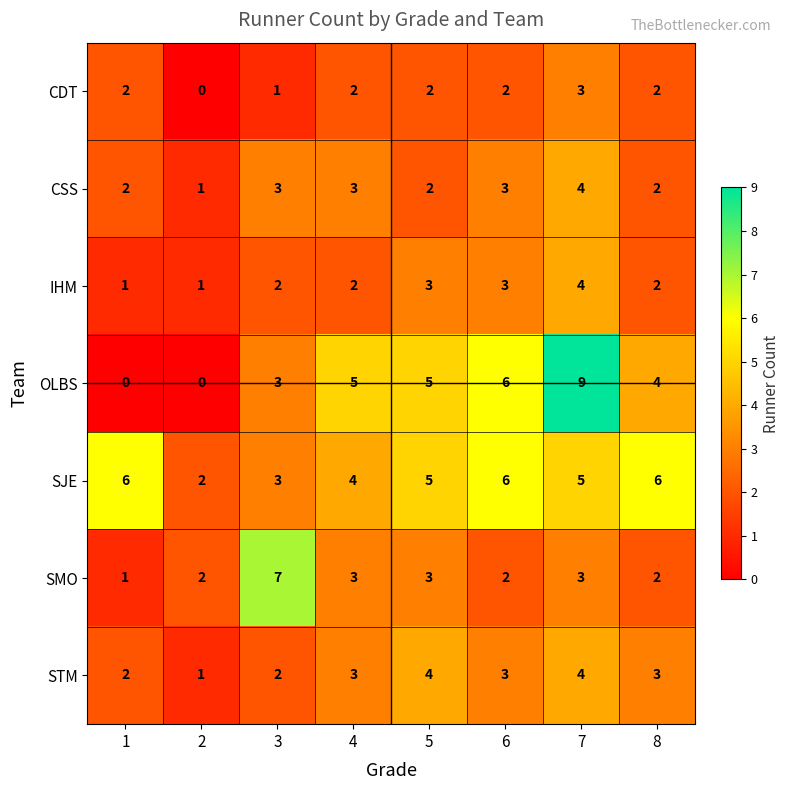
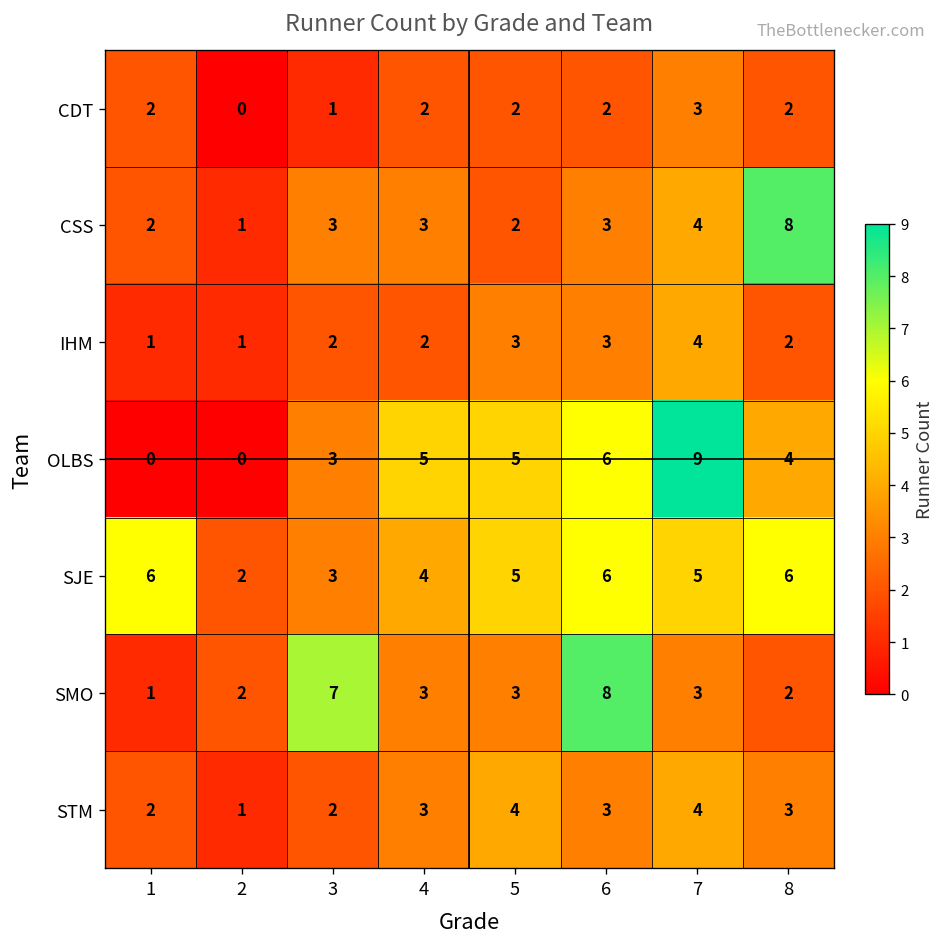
  {
    "CDT": {
      "1": 2,
      "2": 0,
      "3": 1,
      "4": 2,
      "5": 2,
      "6": 2,
      "7": 3,
      "8": 2
    },
    "CSS": {
      "1": 2,
      "2": 1,
      "3": 3,
      "4": 3,
      "5": 2,
      "6": 3,
      "7": 4,
-     "8": 2
+     "8": 8
    },
    "IHM": {
      "1": 1,
      "2": 1,
      "3": 2,
      "4": 2,
      "5": 3,
      "6": 3,
      "7": 4,
      "8": 2
    },
    "OLBS": {
      "1": 0,
      "2": 0,
      "3": 3,
      "4": 5,
      "5": 5,
      "6": 6,
      "7": 9,
      "8": 4
    },
    "SJE": {
      "1": 6,
      "2": 2,
      "3": 3,
      "4": 4,
      "5": 5,
      "6": 6,
      "7": 5,
      "8": 6
    },
    "SMO": {
      "1": 1,
      "2": 2,
      "3": 7,
      "4": 3,
      "5": 3,
-     "6": 2,
+     "6": 8,
      "7": 3,
      "8": 2
    },
    "STM": {
      "1": 2,
      "2": 1,
      "3": 2,
      "4": 3,
      "5": 4,
      "6": 3,
      "7": 4,
      "8": 3
    }
  }
